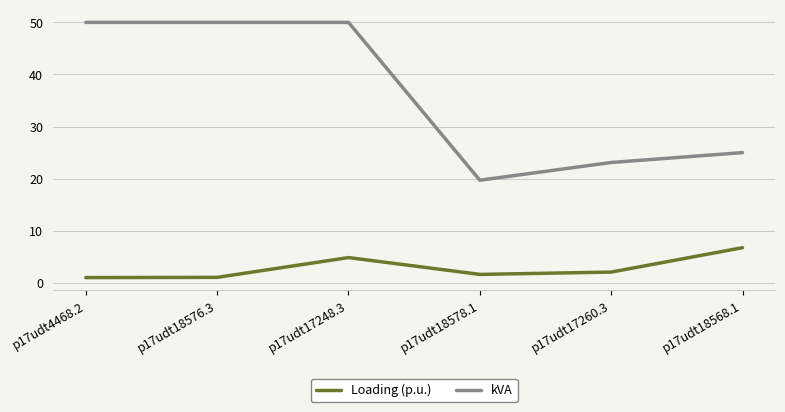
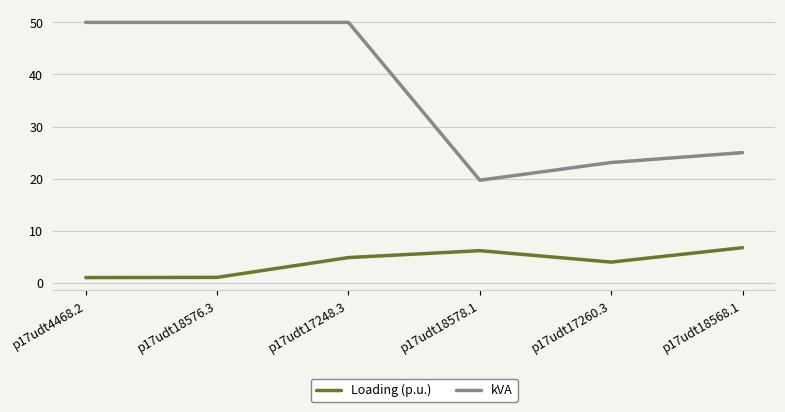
  {
    "Loading (p.u.)": {
      "p17udt4468.2": 1,
      "p17udt18576.3": 1,
      "p17udt17248.3": 5,
-     "p17udt18578.1": 2,
-     "p17udt17260.3": 2,
+     "p17udt18578.1": 6,
+     "p17udt17260.3": 4,
      "p17udt18568.1": 7
    },
    "kVA": {
      "p17udt4468.2": 50,
      "p17udt18576.3": 50,
      "p17udt17248.3": 50,
      "p17udt18578.1": 20,
      "p17udt17260.3": 23,
      "p17udt18568.1": 25
    }
  }
